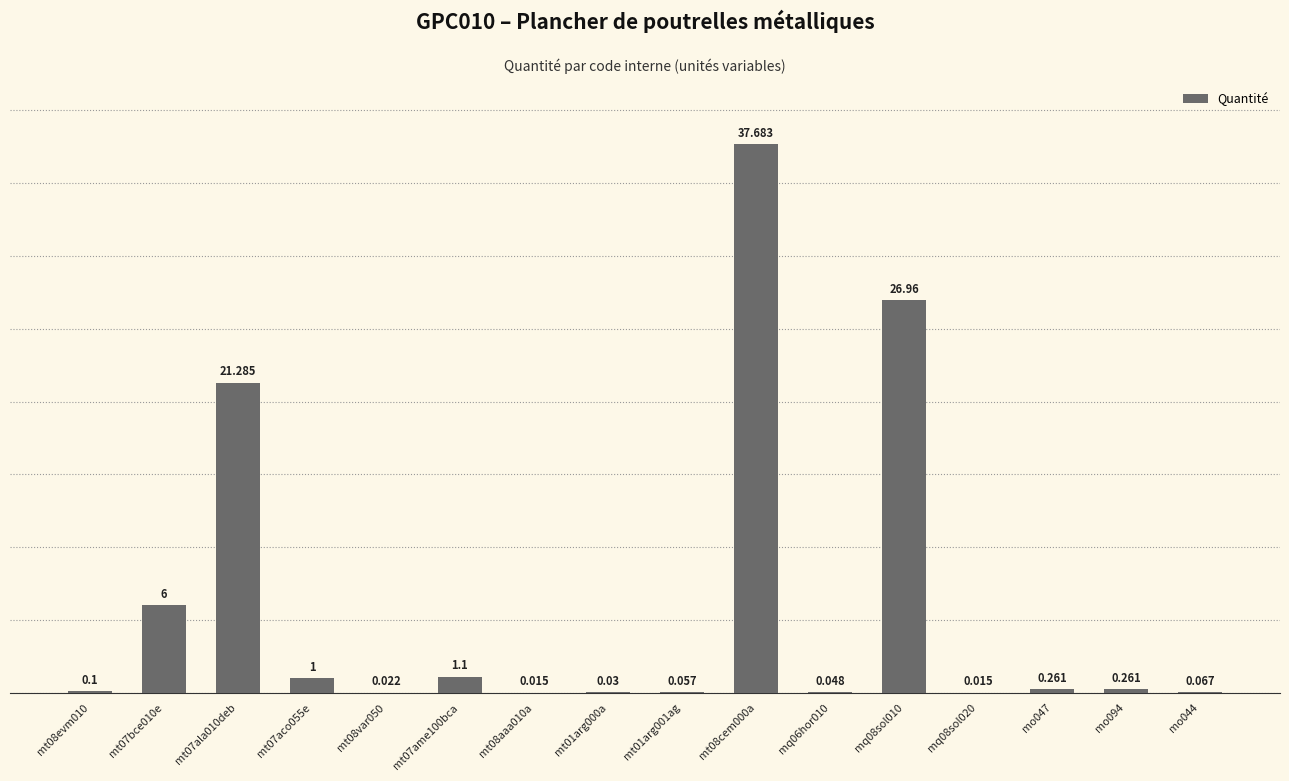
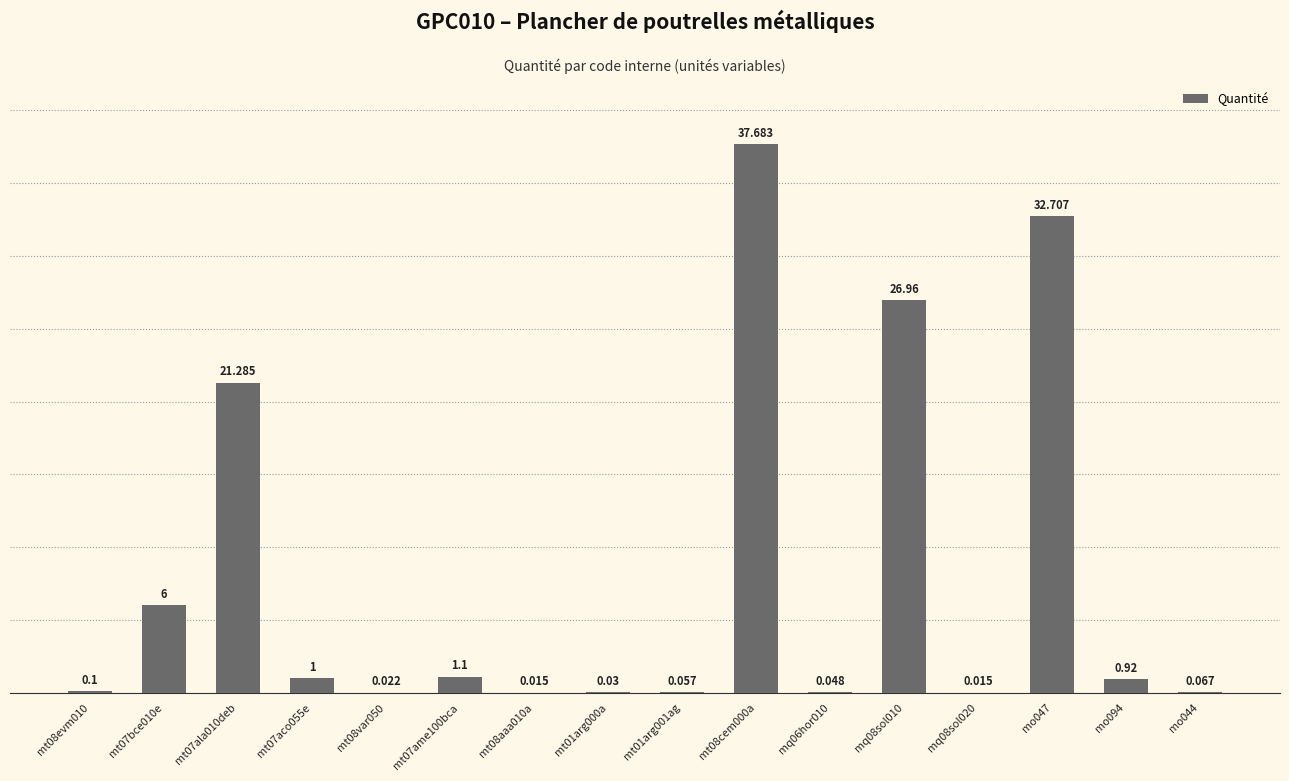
  {
    "mt08evm010": 0.1,
    "mt07bce010e": 6,
    "mt07ala010deb": 21.285,
    "mt07aco055e": 1,
    "mt08var050": 0.022,
    "mt07ame100bca": 1.1,
    "mt08aaa010a": 0.015,
    "mt01arg000a": 0.03,
    "mt01arg001ag": 0.057,
    "mt08cem000a": 37.683,
    "mq06hor010": 0.048,
    "mq08sol010": 26.96,
    "mq08sol020": 0.015,
-   "mo047": 0.261,
-   "mo094": 0.261,
+   "mo047": 32.707,
+   "mo094": 0.92,
    "mo044": 0.067
  }
